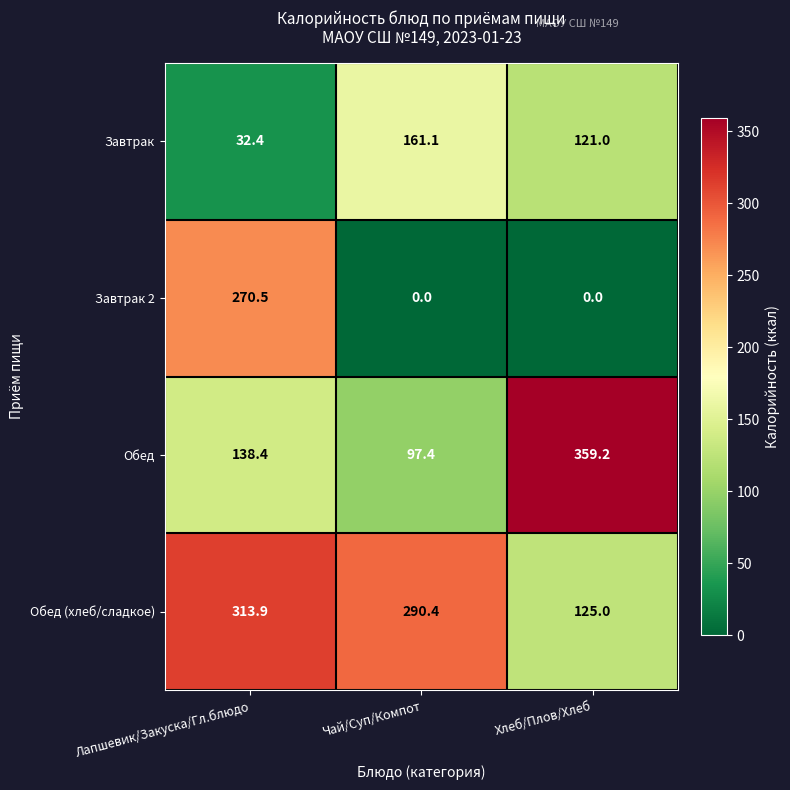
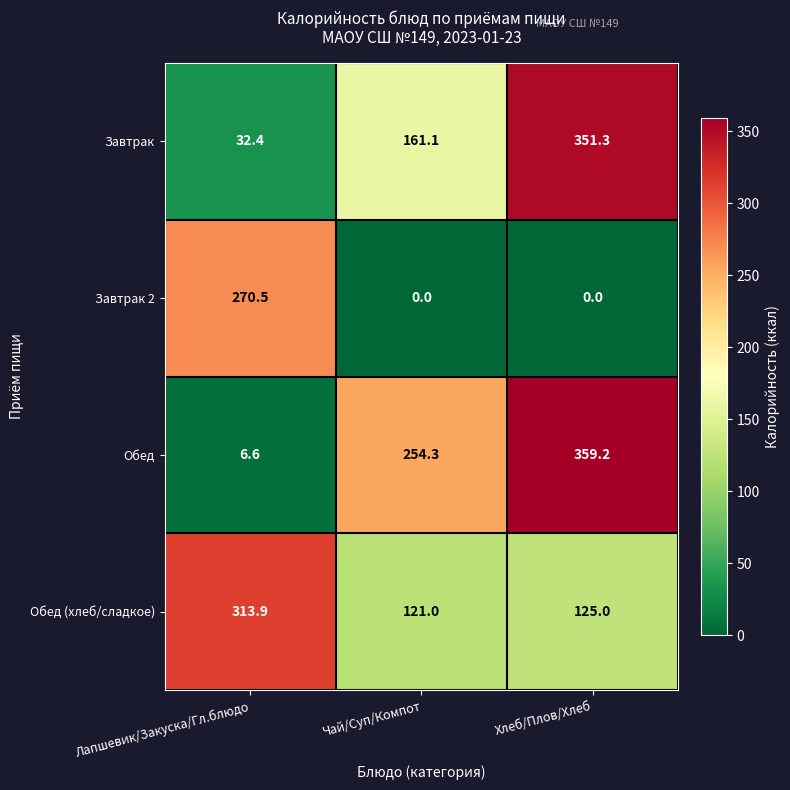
  {
    "Завтрак": {
      "Лапшевик/Закуска/Гл.блюдо": 32.4,
      "Чай/Суп/Компот": 161.1,
-     "Хлеб/Плов/Хлеб": 121.0
+     "Хлеб/Плов/Хлеб": 351.3
    },
    "Завтрак 2": {
      "Лапшевик/Закуска/Гл.блюдо": 270.5,
      "Чай/Суп/Компот": 0.0,
      "Хлеб/Плов/Хлеб": 0.0
    },
    "Обед": {
-     "Лапшевик/Закуска/Гл.блюдо": 138.4,
-     "Чай/Суп/Компот": 97.4,
+     "Лапшевик/Закуска/Гл.блюдо": 6.6,
+     "Чай/Суп/Компот": 254.3,
      "Хлеб/Плов/Хлеб": 359.2
    },
    "Обед (хлеб/сладкое)": {
      "Лапшевик/Закуска/Гл.блюдо": 313.9,
-     "Чай/Суп/Компот": 290.4,
+     "Чай/Суп/Компот": 121.0,
      "Хлеб/Плов/Хлеб": 125.0
    }
  }
